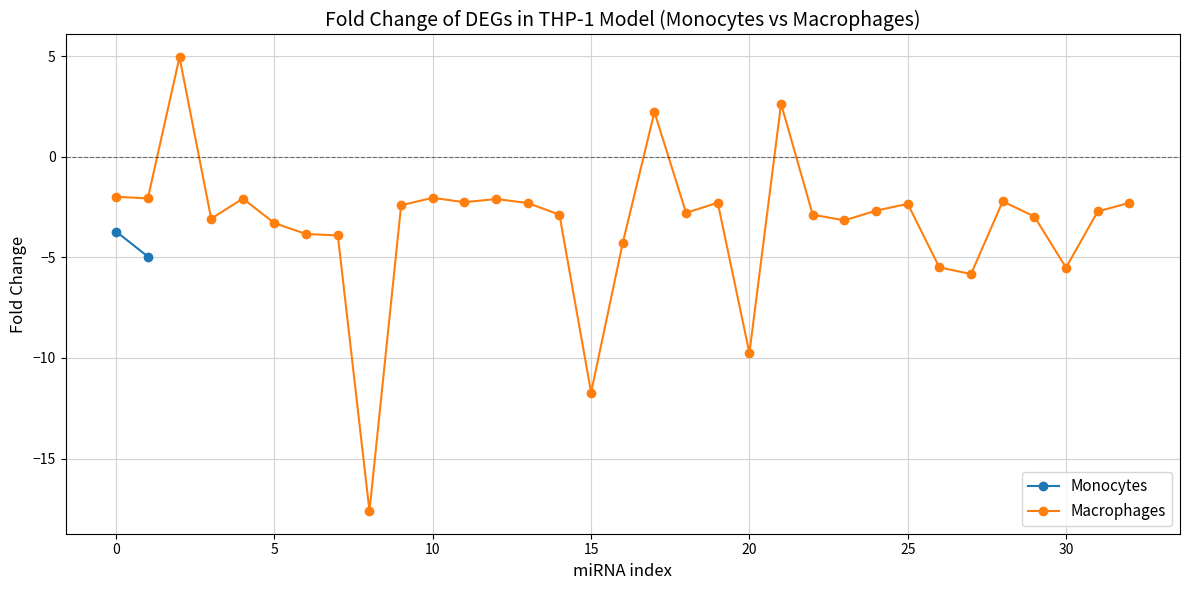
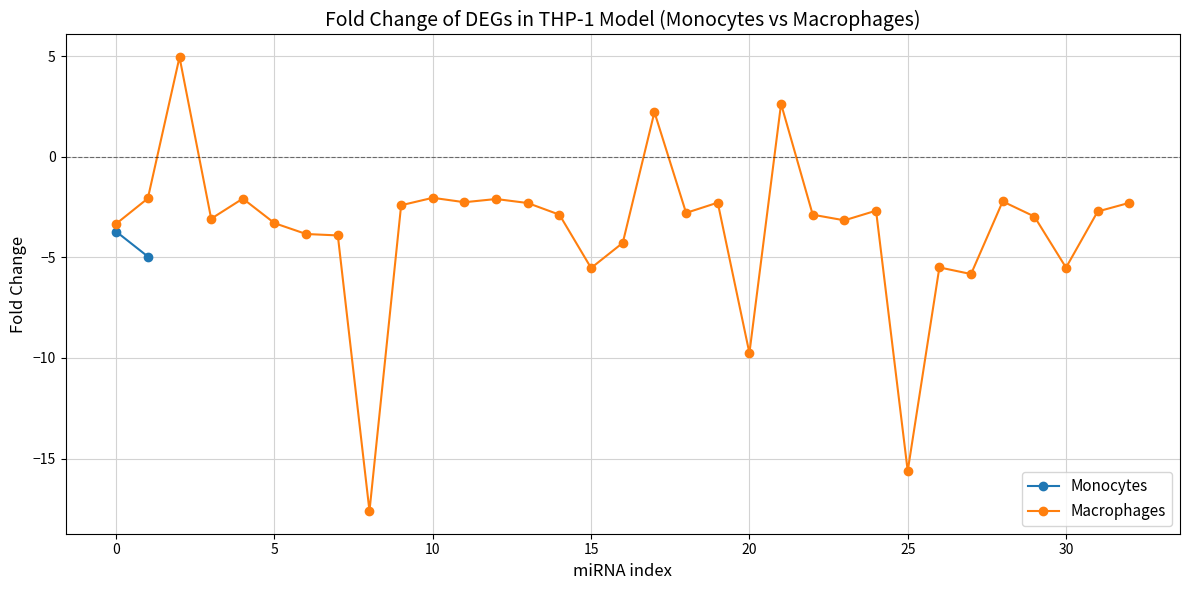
  {
    "Monocytes": {
      "0": -3.7
    },
    "Macrophages": {
-     "0": -2.0,
+     "0": -3.3,
      "5": -3.3,
      "10": -2.0,
-     "15": -11.7,
+     "15": -5.5,
      "20": -9.8,
-     "25": -2.3,
+     "25": -15.6,
      "30": -5.5
    }
  }
